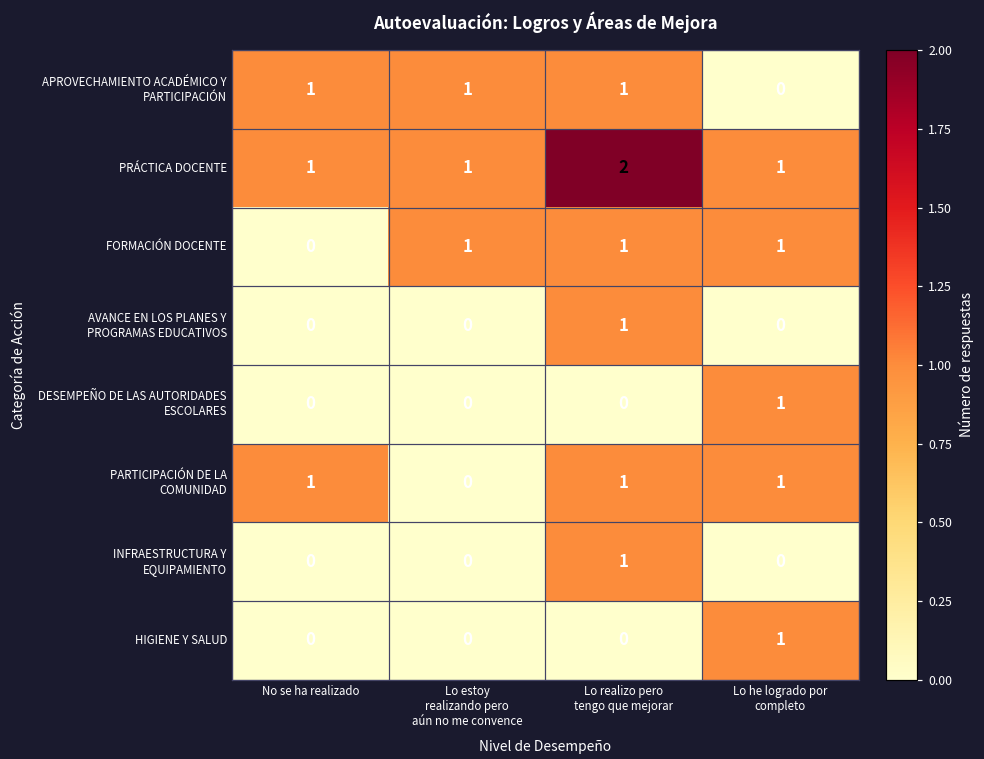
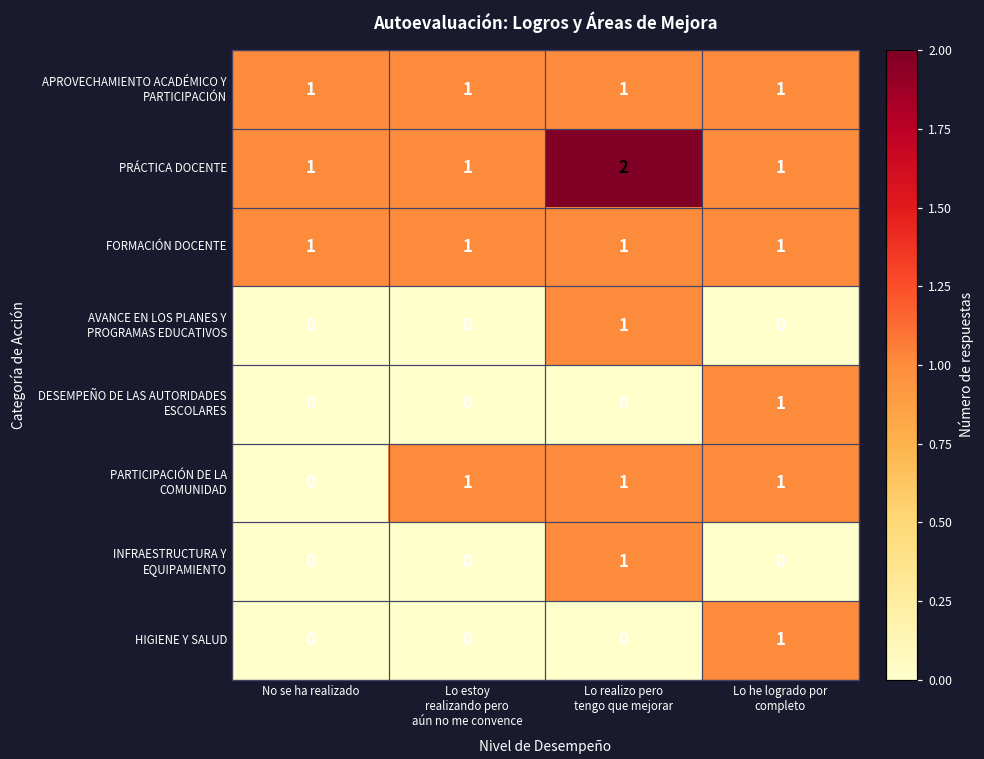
  {
    "APROVECHAMIENTO ACADÉMICO Y PARTICIPACIÓN": {
      "No se ha realizado": 1,
      "Lo estoy realizando pero aún no me convence": 1,
      "Lo realizo pero tengo que mejorar": 1,
-     "Lo he logrado por completo": 0
+     "Lo he logrado por completo": 1
    },
    "PRÁCTICA DOCENTE": {
      "No se ha realizado": 1,
      "Lo estoy realizando pero aún no me convence": 1,
      "Lo realizo pero tengo que mejorar": 2,
      "Lo he logrado por completo": 1
    },
    "FORMACIÓN DOCENTE": {
-     "No se ha realizado": 0,
+     "No se ha realizado": 1,
      "Lo estoy realizando pero aún no me convence": 1,
      "Lo realizo pero tengo que mejorar": 1,
      "Lo he logrado por completo": 1
    },
    "AVANCE EN LOS PLANES Y PROGRAMAS EDUCATIVOS": {
      "No se ha realizado": 0,
      "Lo estoy realizando pero aún no me convence": 0,
      "Lo realizo pero tengo que mejorar": 1,
      "Lo he logrado por completo": 0
    },
    "DESEMPEÑO DE LAS AUTORIDADES ESCOLARES": {
      "No se ha realizado": 0,
      "Lo estoy realizando pero aún no me convence": 0,
      "Lo realizo pero tengo que mejorar": 0,
      "Lo he logrado por completo": 1
    },
    "PARTICIPACIÓN DE LA COMUNIDAD": {
-     "No se ha realizado": 1,
-     "Lo estoy realizando pero aún no me convence": 0,
+     "No se ha realizado": 0,
+     "Lo estoy realizando pero aún no me convence": 1,
      "Lo realizo pero tengo que mejorar": 1,
      "Lo he logrado por completo": 1
    },
    "INFRAESTRUCTURA Y EQUIPAMIENTO": {
      "No se ha realizado": 0,
      "Lo estoy realizando pero aún no me convence": 0,
      "Lo realizo pero tengo que mejorar": 1,
      "Lo he logrado por completo": 0
    },
    "HIGIENE Y SALUD": {
      "No se ha realizado": 0,
      "Lo estoy realizando pero aún no me convence": 0,
      "Lo realizo pero tengo que mejorar": 0,
      "Lo he logrado por completo": 1
    }
  }
